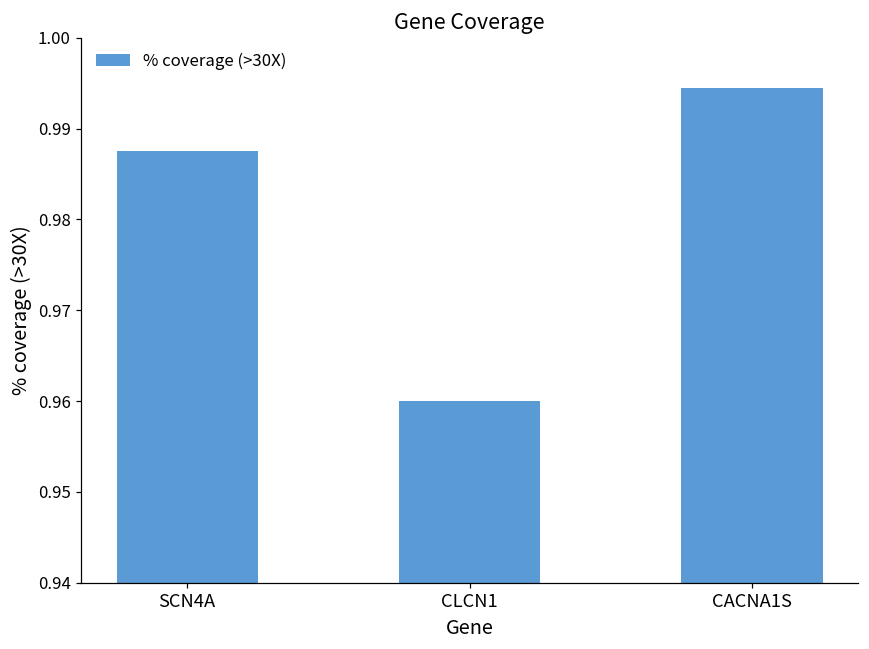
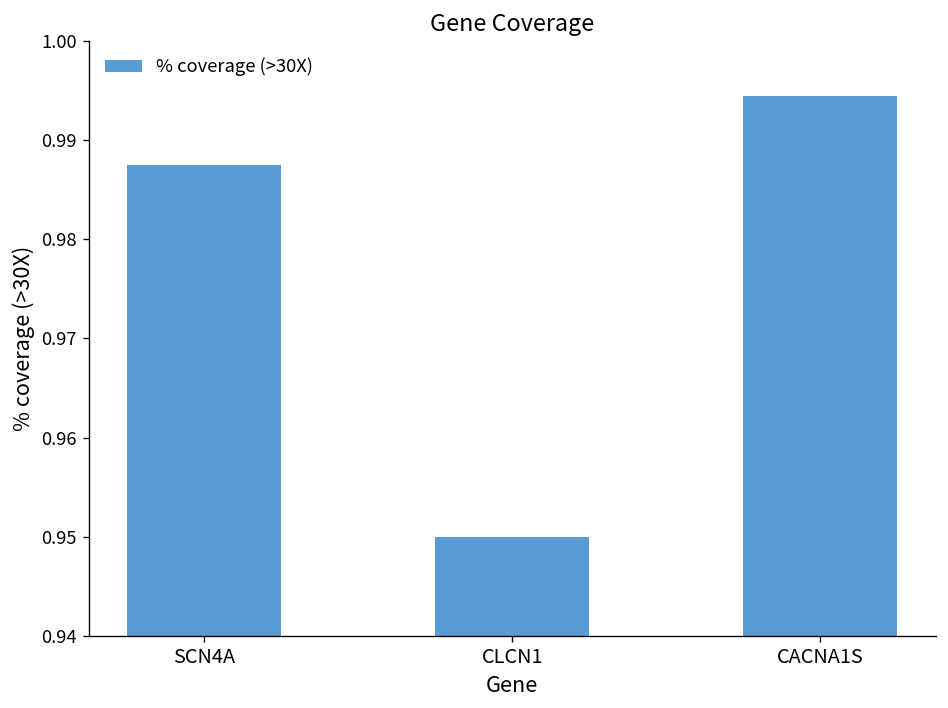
  {
    "SCN4A": 0.988,
-   "CLCN1": 0.96,
+   "CLCN1": 0.95,
    "CACNA1S": 0.995
  }
